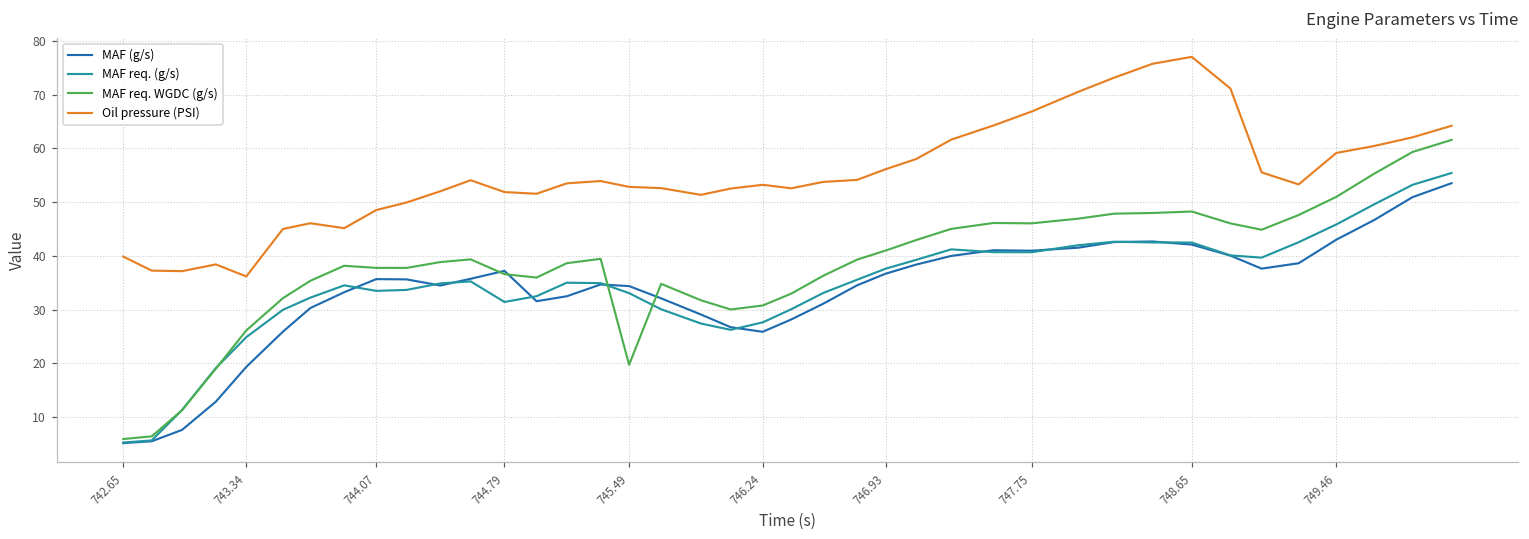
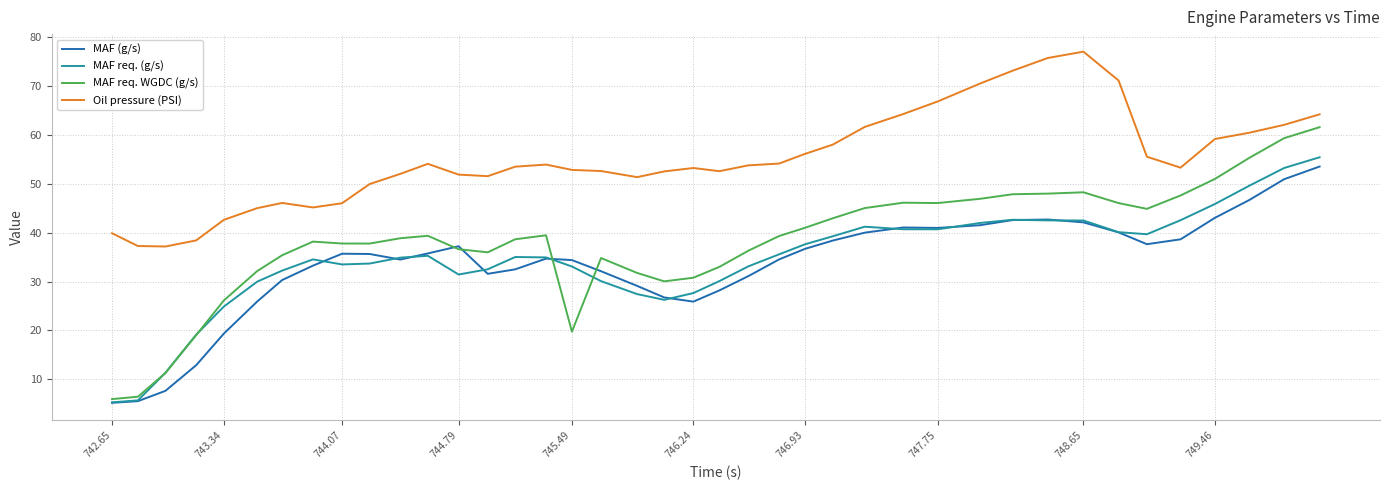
  {
    "MAF req. WGDC (g/s)": {
      "742.65": 6,
      "743.34": 26,
      "744.07": 38,
      "744.79": 37,
      "745.49": 20,
      "746.24": 31,
      "746.93": 41,
      "747.75": 46,
      "748.65": 48,
      "749.46": 51
    },
    "Oil pressure (PSI)": {
      "742.65": 40,
-     "743.34": 36,
-     "744.07": 49,
+     "743.34": 43,
+     "744.07": 46,
      "744.79": 52,
      "745.49": 53,
      "746.24": 53,
      "746.93": 56,
      "747.75": 67,
      "748.65": 77,
      "749.46": 59
    }
  }
